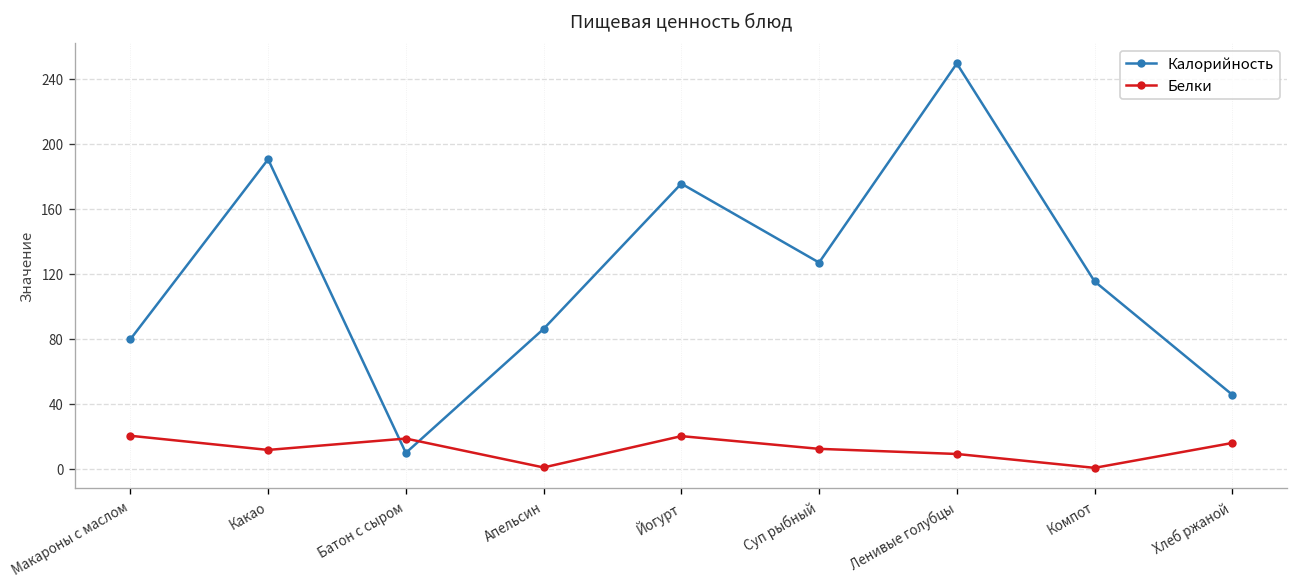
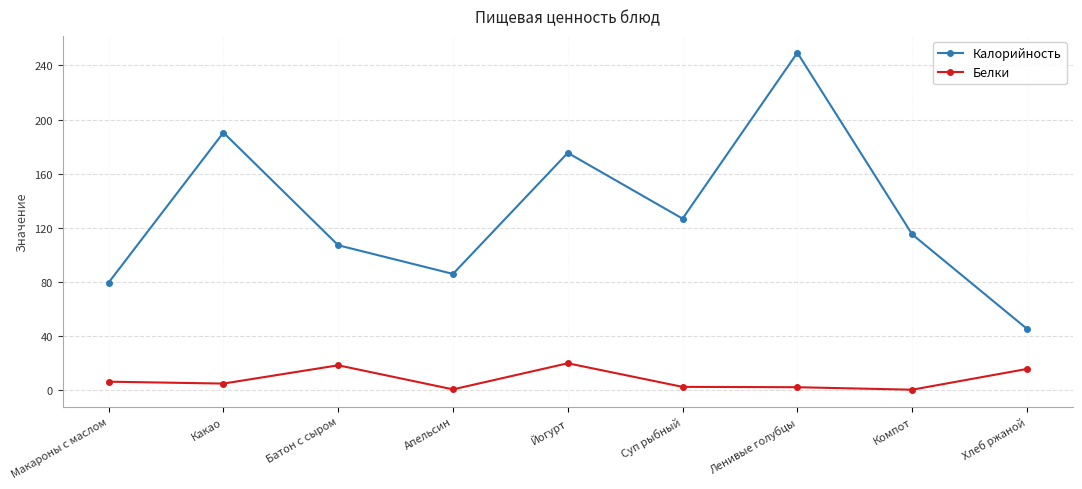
  {
    "Калорийность": {
      "Макароны с маслом": 80,
      "Какао": 190,
-     "Батон с сыром": 10,
+     "Батон с сыром": 107,
      "Апельсин": 86,
      "Йогурт": 175,
      "Суп рыбный": 127,
      "Ленивые голубцы": 249,
      "Компот": 115,
      "Хлеб ржаной": 45
    },
    "Белки": {
-     "Макароны с маслом": 20,
-     "Какао": 11,
+     "Макароны с маслом": 6,
+     "Какао": 5,
      "Батон с сыром": 19,
      "Апельсин": 1,
      "Йогурт": 20,
-     "Суп рыбный": 12,
-     "Ленивые голубцы": 9,
+     "Суп рыбный": 3,
+     "Ленивые голубцы": 2,
      "Компот": 0,
      "Хлеб ржаной": 16
    }
  }
